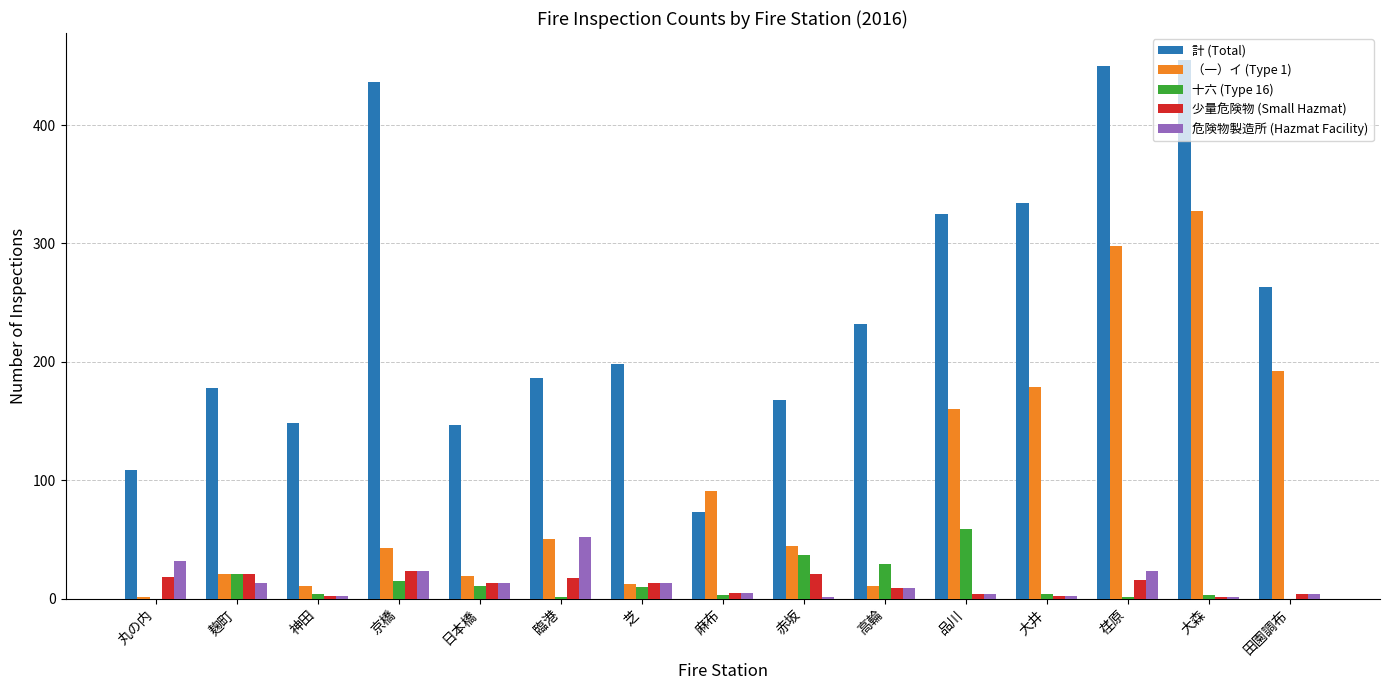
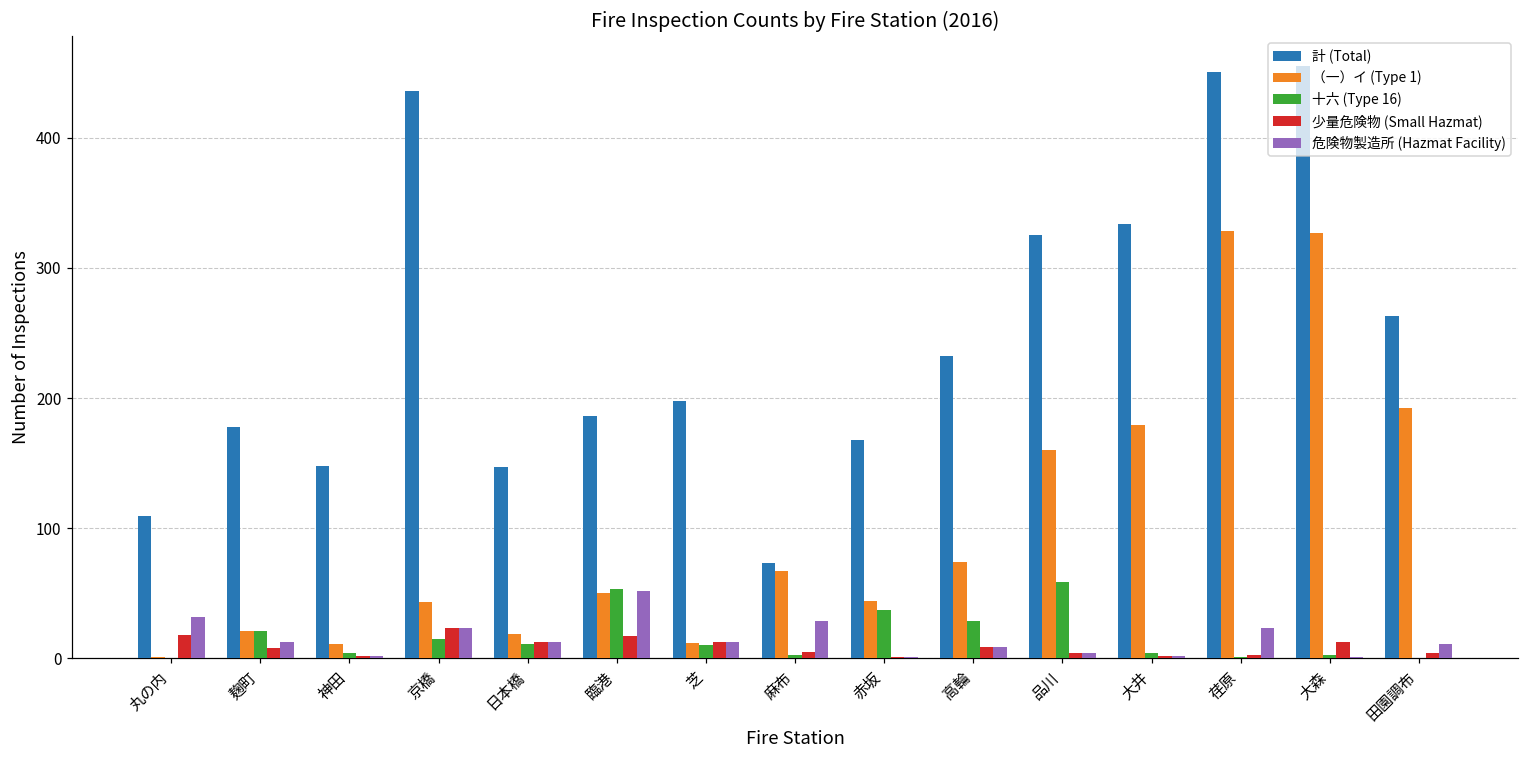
  {
    "計 (Total)": {
      "丸の内": 109,
      "麹町": 178,
      "神田": 148,
      "京橋": 436,
      "日本橋": 147,
      "臨港": 186,
      "芝": 198,
      "麻布": 73,
      "赤坂": 168,
      "高輪": 232,
      "品川": 325,
      "大井": 334,
      "荏原": 450,
      "田園調布": 263
    },
    "（一）イ (Type 1)": {
      "麹町": 21,
      "神田": 11,
      "京橋": 43,
      "日本橋": 19,
      "臨港": 50,
      "芝": 12,
-     "麻布": 91,
+     "麻布": 67,
      "赤坂": 44,
-     "高輪": 11,
+     "高輪": 74,
      "品川": 160,
      "大井": 179,
-     "荏原": 298,
+     "荏原": 328,
      "大森": 327,
      "田園調布": 192
    },
    "十六 (Type 16)": {
      "丸の内": 0,
      "麹町": 21,
      "神田": 4,
      "京橋": 15,
      "日本橋": 11,
-     "臨港": 1,
+     "臨港": 53,
      "芝": 10,
      "麻布": 3,
      "赤坂": 37,
      "高輪": 29,
      "品川": 59,
      "大井": 4,
      "大森": 3,
      "田園調布": 0
    },
    "少量危険物 (Small Hazmat)": {
      "丸の内": 18,
-     "麹町": 21,
+     "麹町": 8,
      "京橋": 23,
      "日本橋": 13,
      "臨港": 17,
      "芝": 13,
      "麻布": 5,
-     "赤坂": 21,
+     "赤坂": 1,
      "高輪": 9,
      "品川": 4,
-     "荏原": 16,
-     "大森": 1,
+     "荏原": 3,
+     "大森": 13,
      "田園調布": 4
    },
    "危険物製造所 (Hazmat Facility)": {
      "丸の内": 32,
      "麹町": 13,
      "京橋": 23,
      "日本橋": 13,
      "臨港": 52,
      "芝": 13,
-     "麻布": 5,
+     "麻布": 29,
      "高輪": 9,
      "品川": 4,
      "荏原": 23,
-     "田園調布": 4
+     "田園調布": 11
    }
  }
